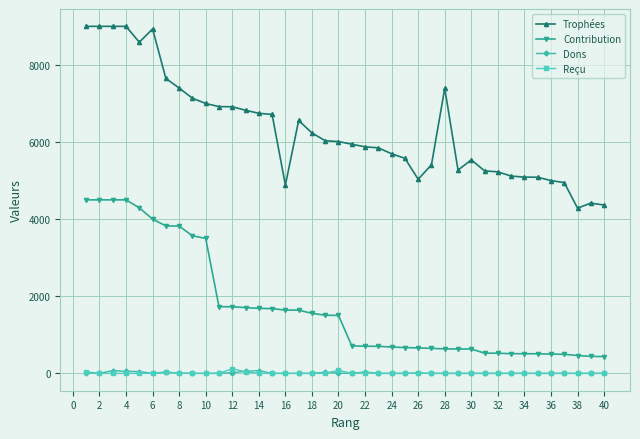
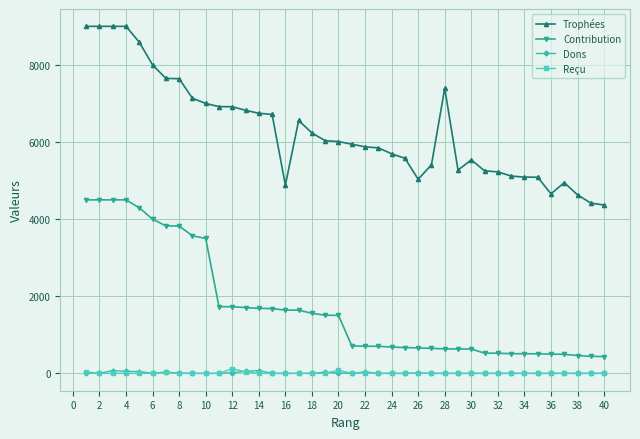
  {
    "Trophées": {
      "2": 9000,
      "4": 9000,
-     "6": 8900,
-     "8": 7400,
+     "6": 8000,
+     "8": 7600,
      "10": 7000,
      "12": 6900,
      "14": 6700,
      "16": 4900,
      "18": 6200,
      "20": 6000,
      "22": 5900,
      "24": 5700,
      "26": 5000,
      "28": 7400,
      "30": 5500,
      "32": 5200,
      "34": 5100,
-     "36": 5000,
-     "38": 4300,
+     "36": 4700,
+     "38": 4600,
      "40": 4400
    }
  }
